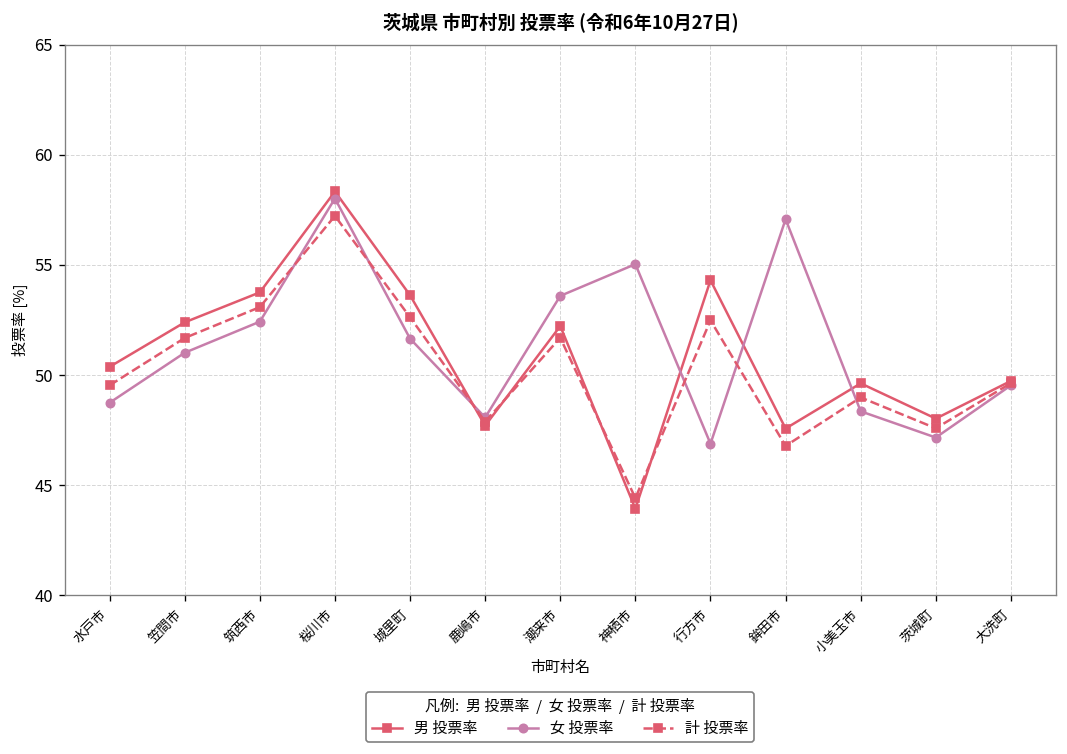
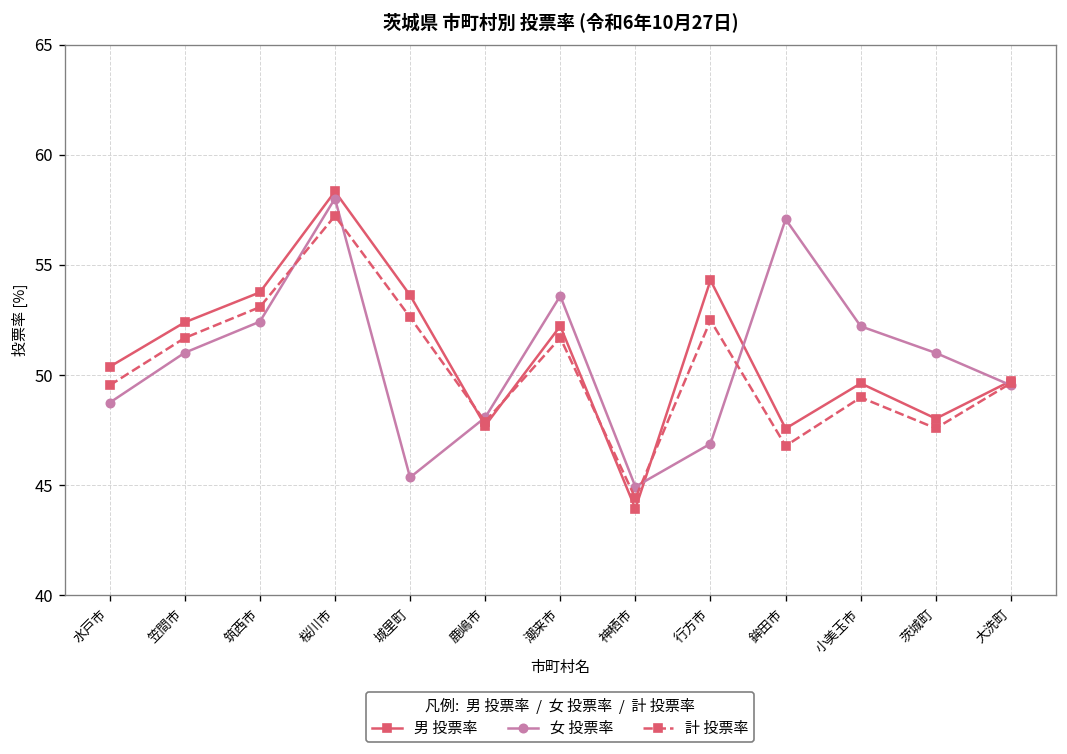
  {
    "女 投票率": {
      "水戸市": 48.7,
      "笠間市": 51.0,
      "筑西市": 52.4,
      "桜川市": 58.0,
-     "城里町": 51.7,
+     "城里町": 45.4,
      "鹿嶋市": 48.1,
      "潮来市": 53.6,
-     "神栖市": 55.0,
+     "神栖市": 44.9,
      "行方市": 46.9,
      "鉾田市": 57.1,
-     "小美玉市": 48.4,
-     "茨城町": 47.2
+     "小美玉市": 52.2,
+     "茨城町": 51.0
    }
  }
